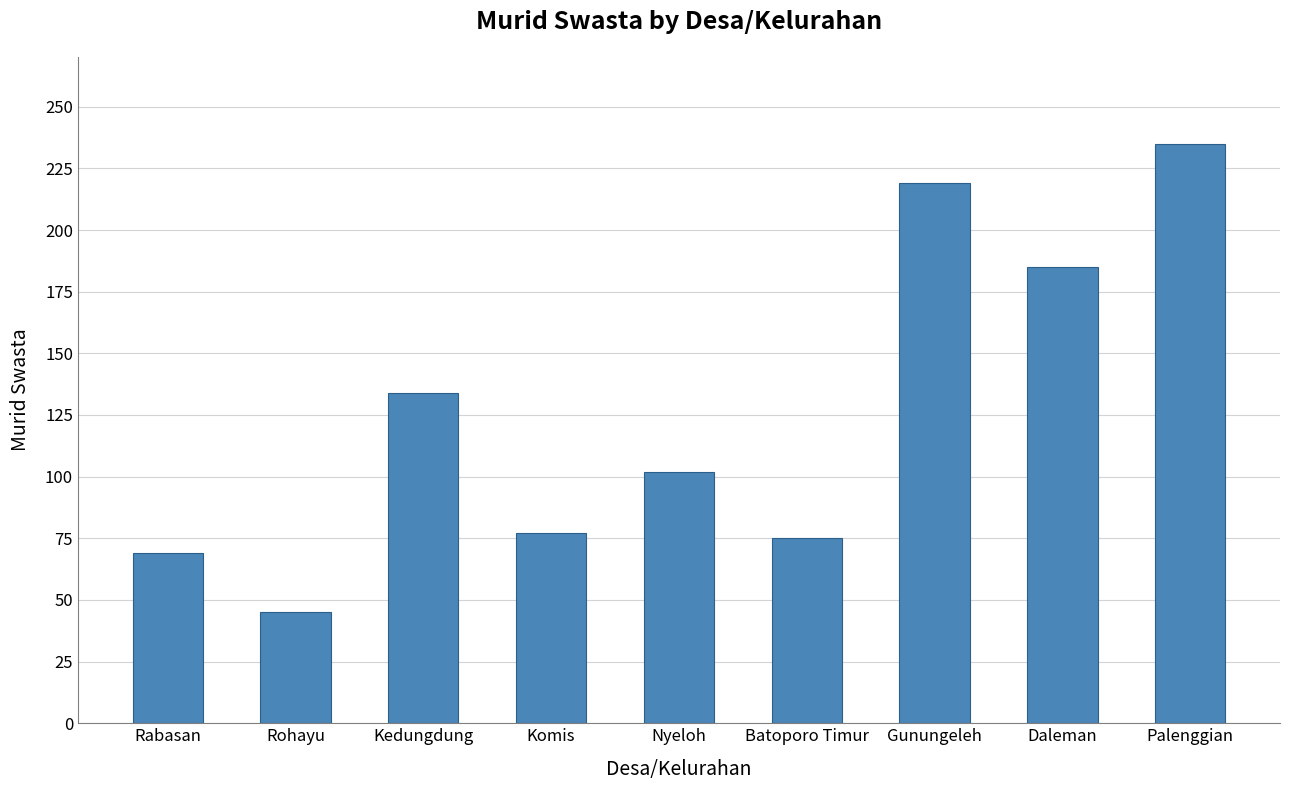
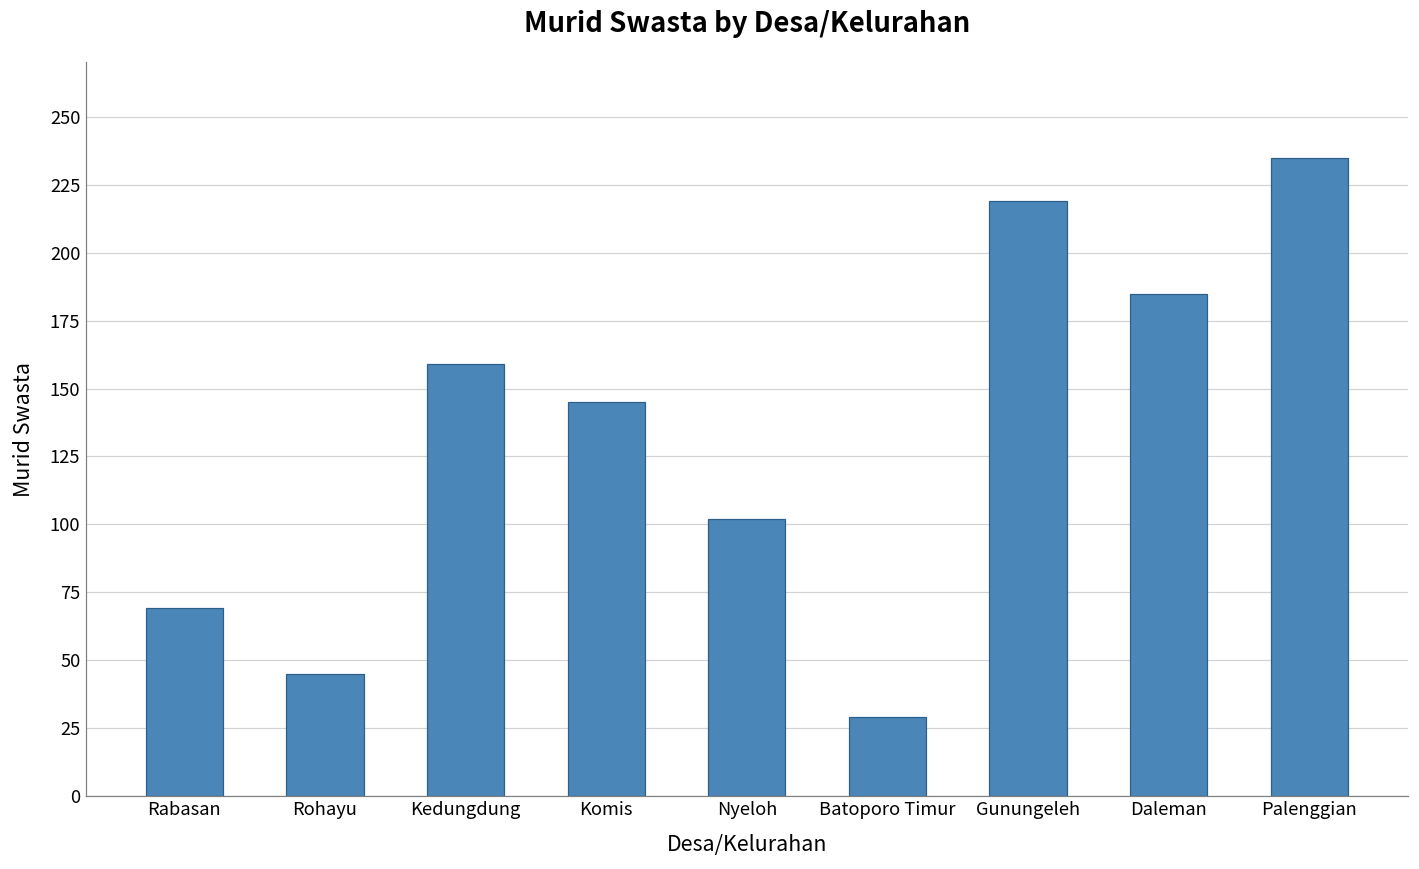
  {
    "Rabasan": 69,
    "Rohayu": 45,
-   "Kedungdung": 134,
-   "Komis": 77,
+   "Kedungdung": 159,
+   "Komis": 145,
    "Nyeloh": 102,
-   "Batoporo Timur": 75,
+   "Batoporo Timur": 29,
    "Gunungeleh": 219,
    "Daleman": 185,
    "Palenggian": 235
  }
